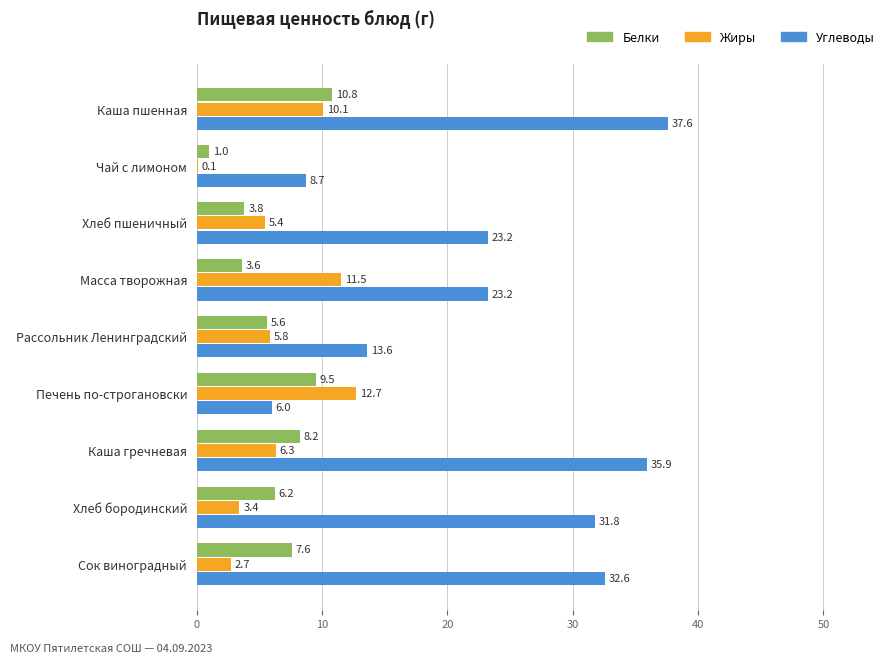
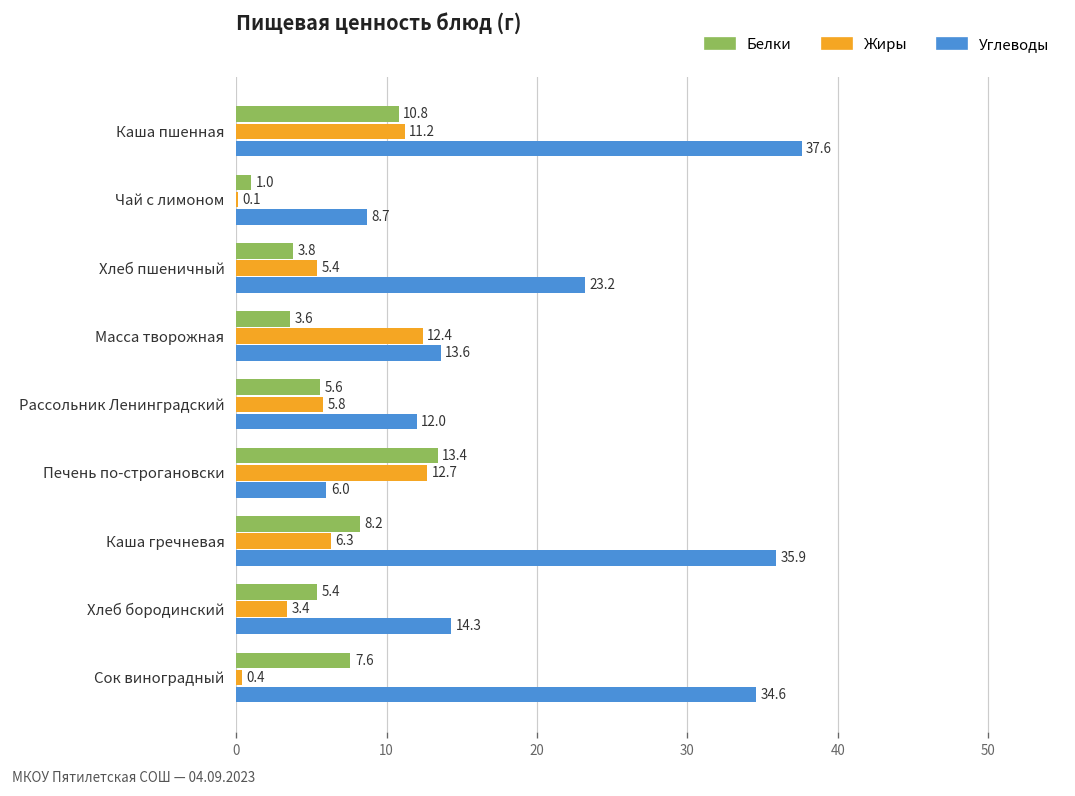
  {
    "Белки": {
      "Каша пшенная": 10.8,
      "Чай с лимоном": 1.0,
      "Хлеб пшеничный": 3.8,
      "Масса творожная": 3.6,
      "Рассольник Ленинградский": 5.6,
-     "Печень по-строгановски": 9.5,
+     "Печень по-строгановски": 13.4,
      "Каша гречневая": 8.2,
-     "Хлеб бородинский": 6.2,
+     "Хлеб бородинский": 5.4,
      "Сок виноградный": 7.6
    },
    "Жиры": {
-     "Каша пшенная": 10.1,
+     "Каша пшенная": 11.2,
      "Чай с лимоном": 0.1,
      "Хлеб пшеничный": 5.4,
-     "Масса творожная": 11.5,
+     "Масса творожная": 12.4,
      "Рассольник Ленинградский": 5.8,
      "Печень по-строгановски": 12.7,
      "Каша гречневая": 6.3,
      "Хлеб бородинский": 3.4,
-     "Сок виноградный": 2.7
+     "Сок виноградный": 0.4
    },
    "Углеводы": {
      "Каша пшенная": 37.6,
      "Чай с лимоном": 8.7,
      "Хлеб пшеничный": 23.2,
-     "Масса творожная": 23.2,
-     "Рассольник Ленинградский": 13.6,
+     "Масса творожная": 13.6,
+     "Рассольник Ленинградский": 12.0,
      "Печень по-строгановски": 6.0,
      "Каша гречневая": 35.9,
-     "Хлеб бородинский": 31.8,
-     "Сок виноградный": 32.6
+     "Хлеб бородинский": 14.3,
+     "Сок виноградный": 34.6
    }
  }
